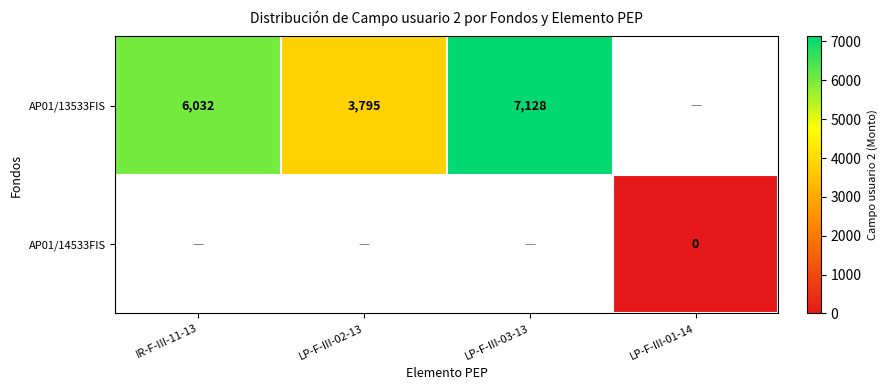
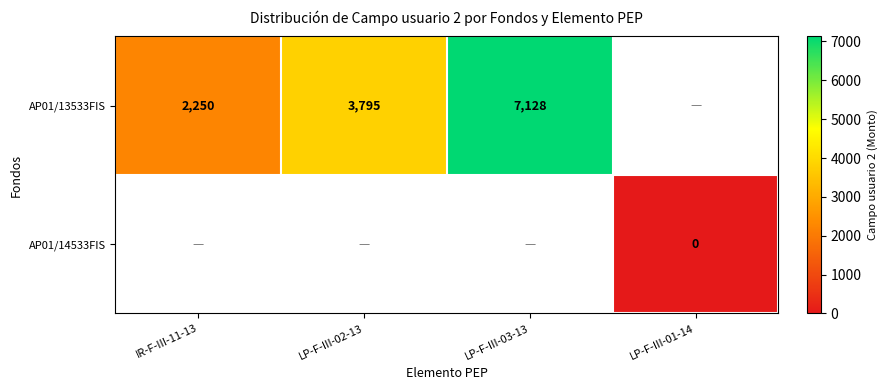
  {
    "AP01/13533FIS": {
-     "IR-F-III-11-13": "6,032",
+     "IR-F-III-11-13": "2,250",
      "LP-F-III-02-13": "3,795",
      "LP-F-III-03-13": "7,128"
    },
    "AP01/14533FIS": {
      "LP-F-III-01-14": "0"
    }
  }
